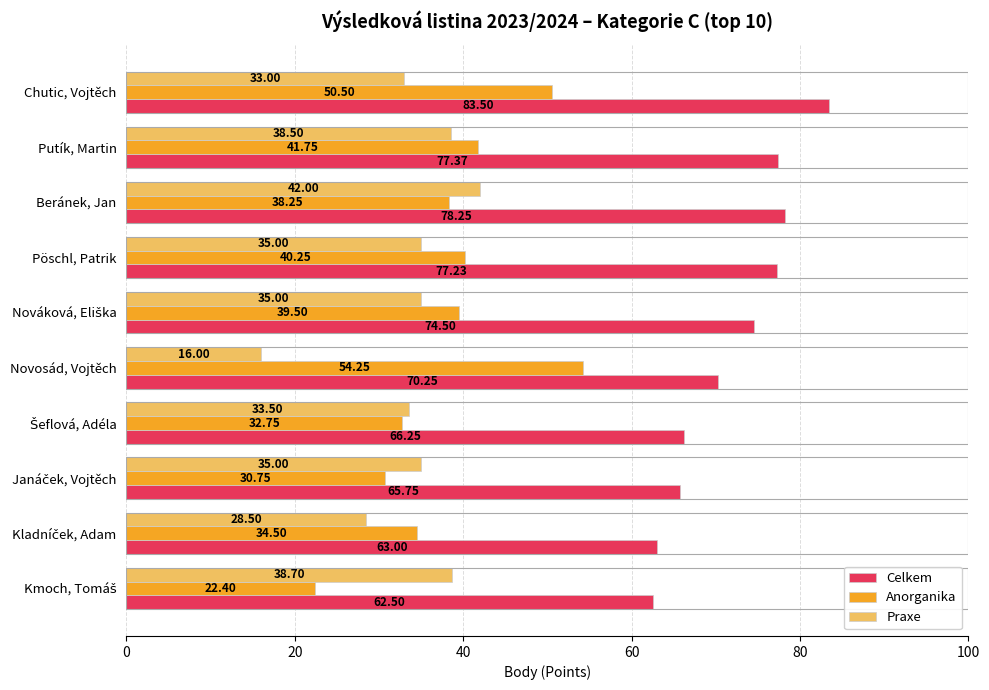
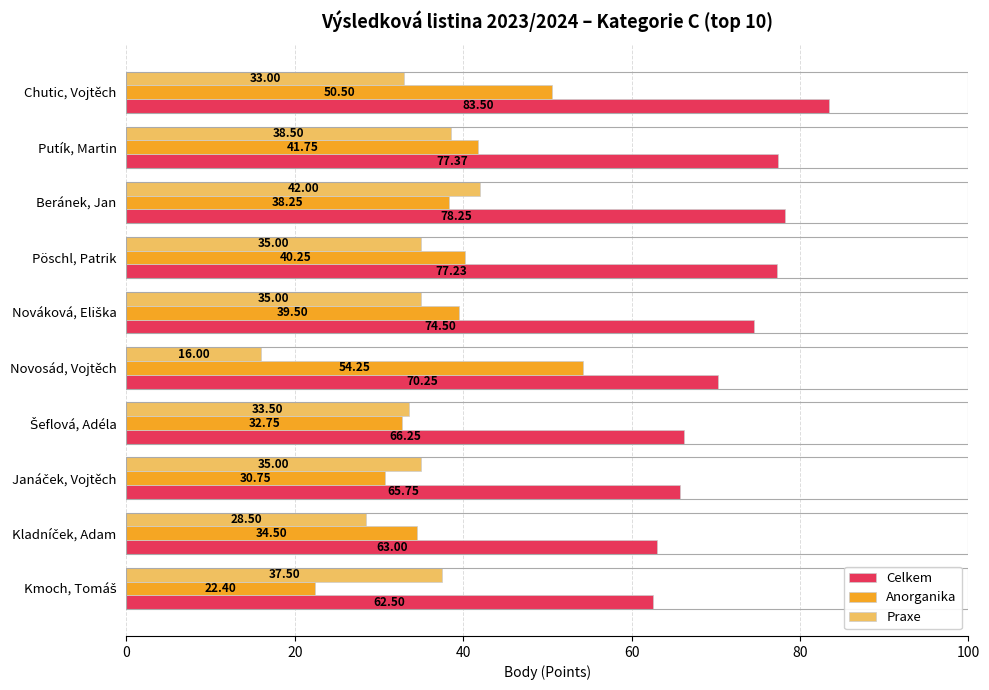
  {
    "Celkem": {
      "Chutic, Vojtěch": 83.50,
      "Putík, Martin": 77.37,
      "Beránek, Jan": 78.25,
      "Pöschl, Patrik": 77.23,
      "Nováková, Eliška": 74.50,
      "Novosád, Vojtěch": 70.25,
      "Šeflová, Adéla": 66.25,
      "Janáček, Vojtěch": 65.75,
      "Kladníček, Adam": 63.00,
      "Kmoch, Tomáš": 62.50
    },
    "Anorganika": {
      "Chutic, Vojtěch": 50.50,
      "Putík, Martin": 41.75,
      "Beránek, Jan": 38.25,
      "Pöschl, Patrik": 40.25,
      "Nováková, Eliška": 39.50,
      "Novosád, Vojtěch": 54.25,
      "Šeflová, Adéla": 32.75,
      "Janáček, Vojtěch": 30.75,
      "Kladníček, Adam": 34.50,
      "Kmoch, Tomáš": 22.40
    },
    "Praxe": {
      "Chutic, Vojtěch": 33.00,
      "Putík, Martin": 38.50,
      "Beránek, Jan": 42.00,
      "Pöschl, Patrik": 35.00,
      "Nováková, Eliška": 35.00,
      "Novosád, Vojtěch": 16.00,
      "Šeflová, Adéla": 33.50,
      "Janáček, Vojtěch": 35.00,
      "Kladníček, Adam": 28.50,
-     "Kmoch, Tomáš": 38.70
+     "Kmoch, Tomáš": 37.50
    }
  }
